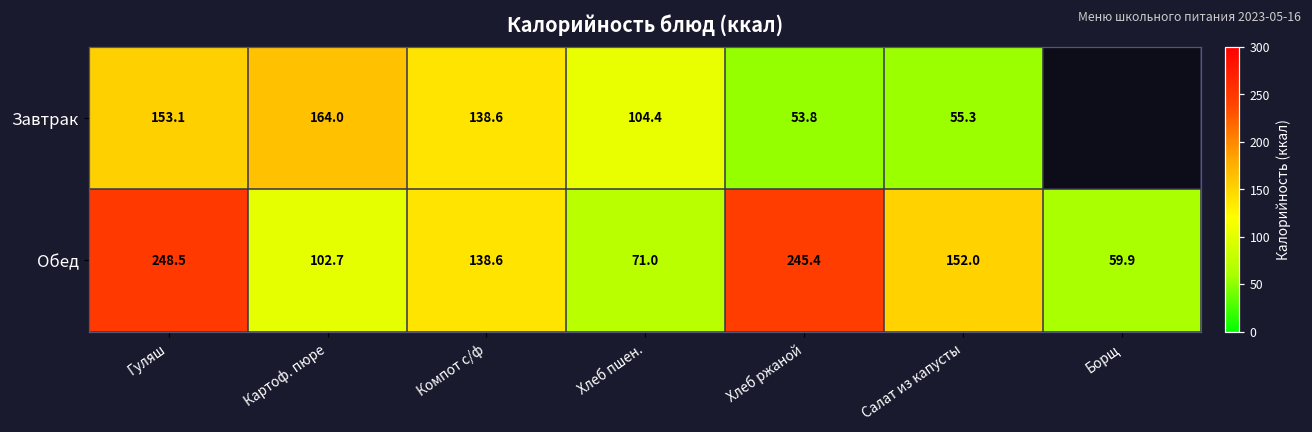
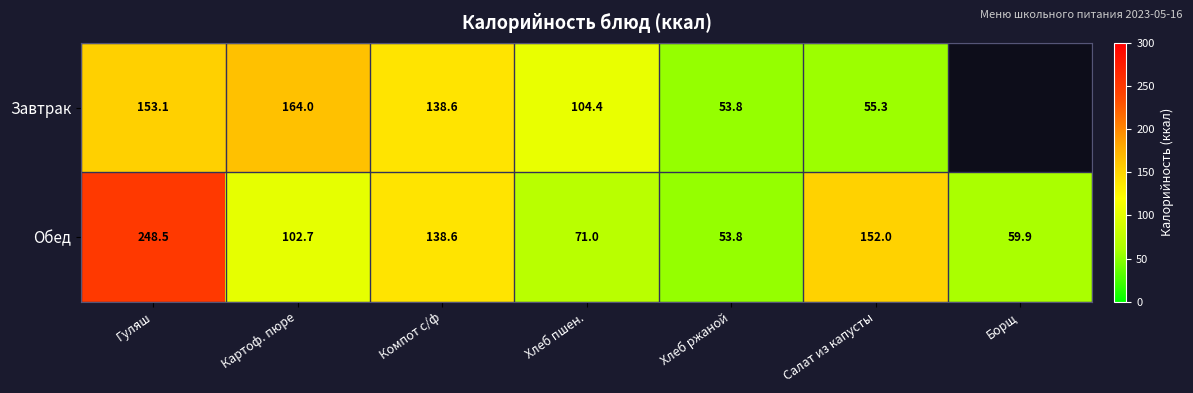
  {
    "Завтрак": {
      "Гуляш": 153.1,
      "Картоф. пюре": 164.0,
      "Компот с/ф": 138.6,
      "Хлеб пшен.": 104.4,
      "Хлеб ржаной": 53.8,
      "Салат из капусты": 55.3
    },
    "Обед": {
      "Гуляш": 248.5,
      "Картоф. пюре": 102.7,
      "Компот с/ф": 138.6,
      "Хлеб пшен.": 71.0,
-     "Хлеб ржаной": 245.4,
+     "Хлеб ржаной": 53.8,
      "Салат из капусты": 152.0,
      "Борщ": 59.9
    }
  }
